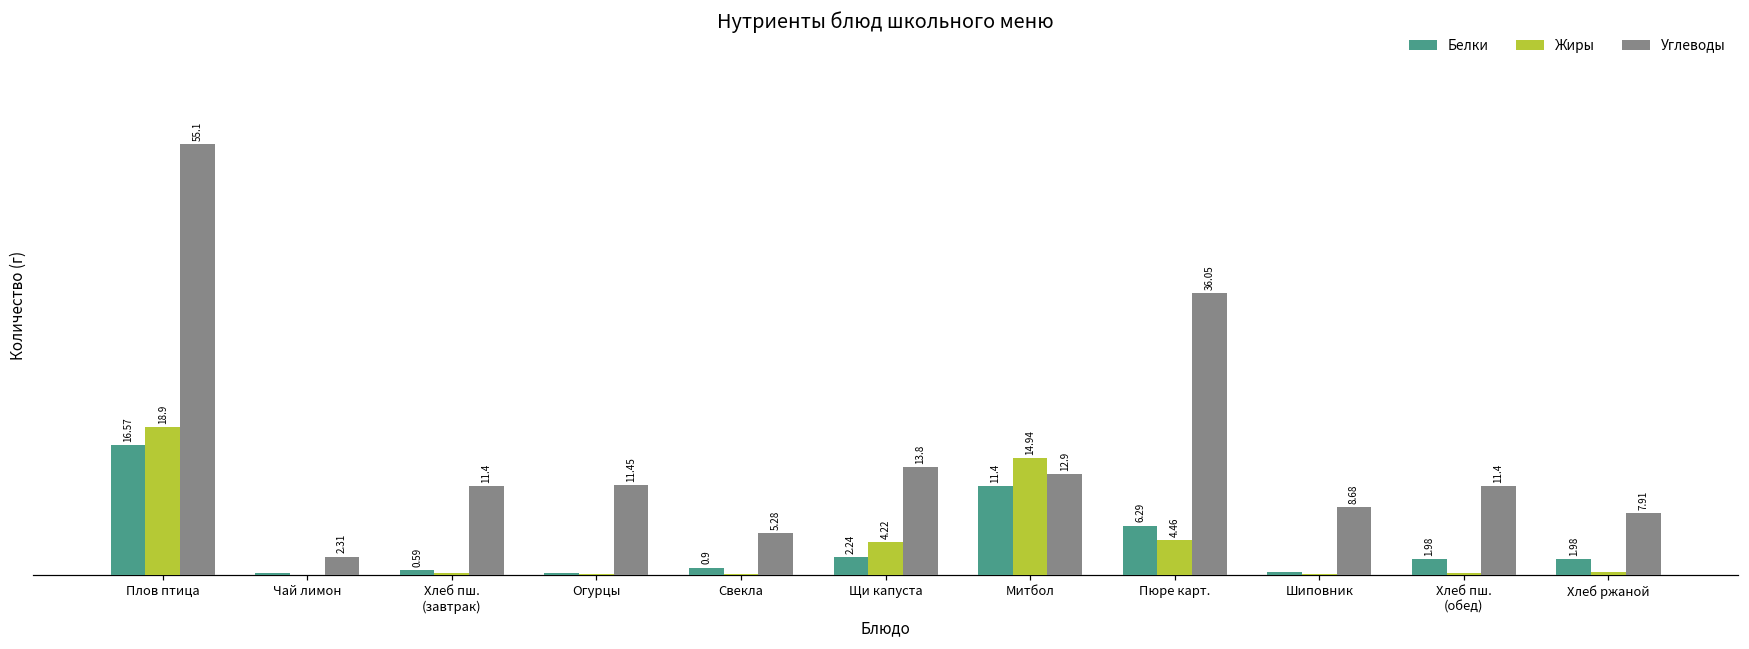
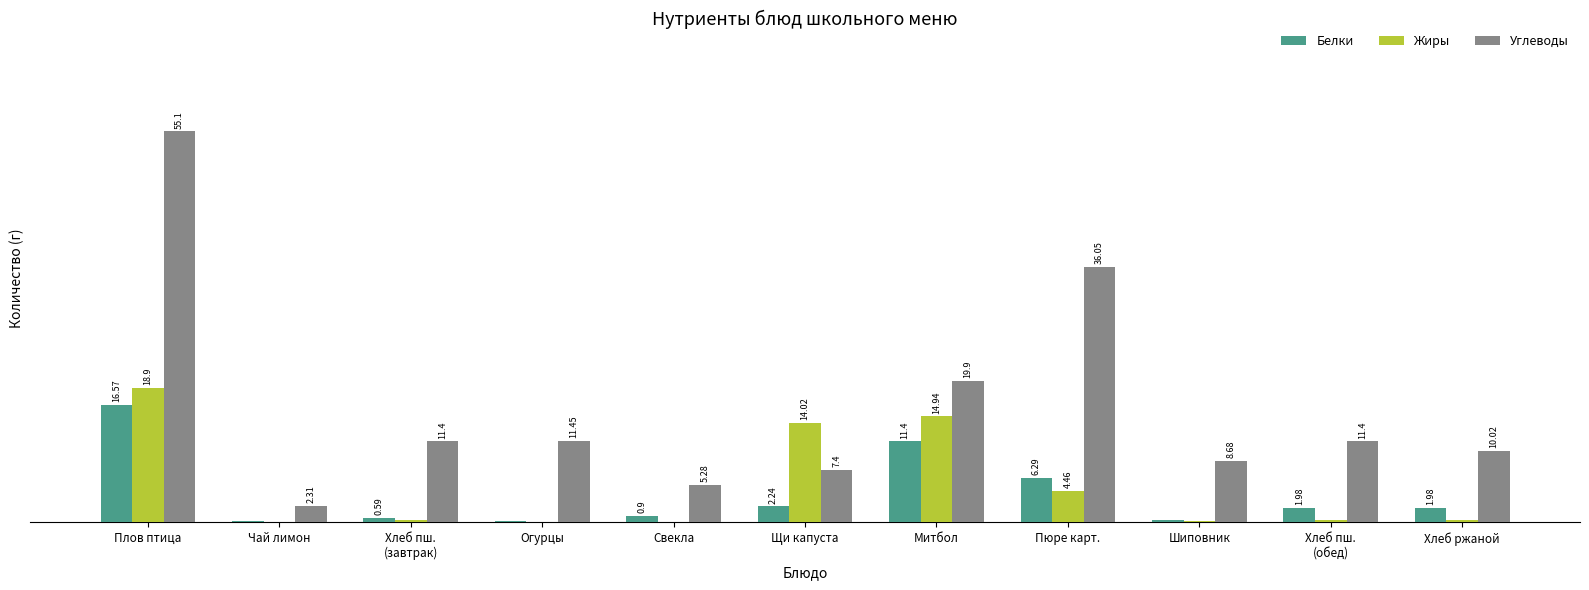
  {
    "Белки": {
      "Плов птица": 16.57,
      "Хлеб пш. (завтрак)": 0.59,
      "Свекла": 0.9,
      "Щи капуста": 2.24,
      "Митбол": 11.4,
      "Пюре карт.": 6.29,
      "Хлеб пш. (обед)": 1.98,
      "Хлеб ржаной": 1.98
    },
    "Жиры": {
      "Плов птица": 18.9,
-     "Щи капуста": 4.22,
+     "Щи капуста": 14.02,
      "Митбол": 14.94,
      "Пюре карт.": 4.46
    },
    "Углеводы": {
      "Плов птица": 55.1,
      "Чай лимон": 2.31,
      "Хлеб пш. (завтрак)": 11.4,
      "Огурцы": 11.45,
      "Свекла": 5.28,
-     "Щи капуста": 13.8,
-     "Митбол": 12.9,
+     "Щи капуста": 7.4,
+     "Митбол": 19.9,
      "Пюре карт.": 36.05,
      "Шиповник": 8.68,
      "Хлеб пш. (обед)": 11.4,
-     "Хлеб ржаной": 7.91
+     "Хлеб ржаной": 10.02
    }
  }
